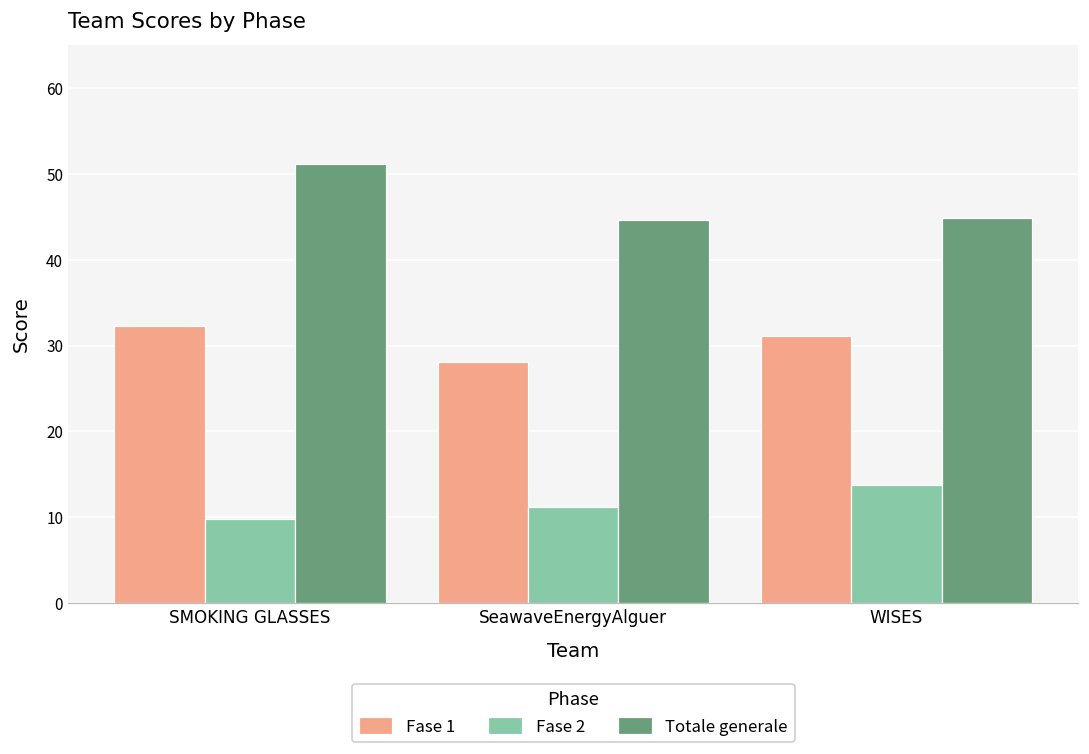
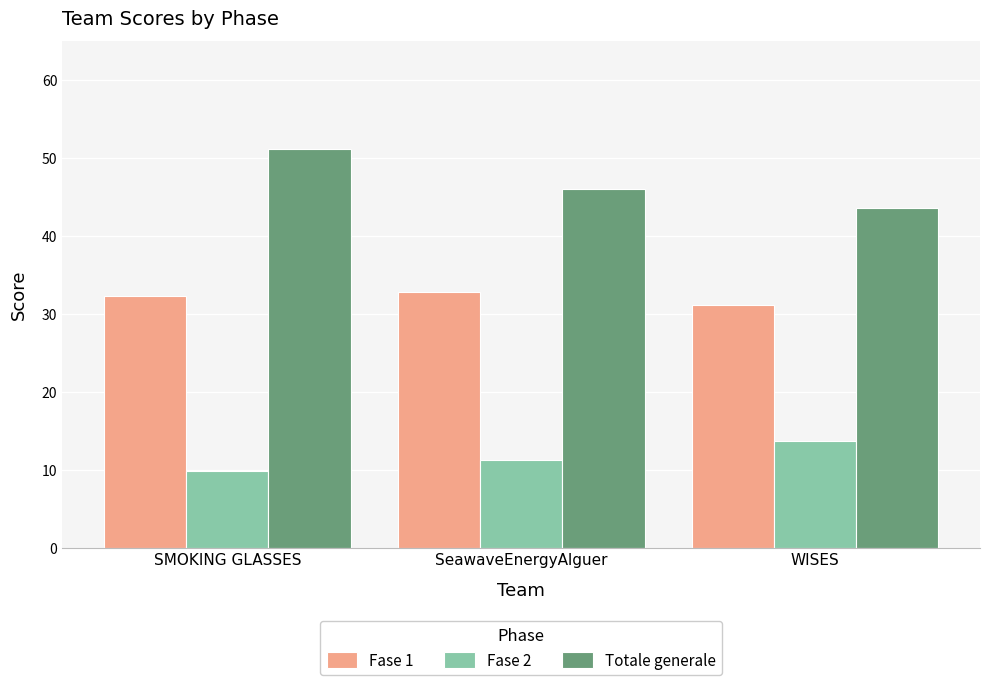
  {
    "Fase 1": {
      "SMOKING GLASSES": 32,
-     "SeawaveEnergyAlguer": 28,
+     "SeawaveEnergyAlguer": 33,
      "WISES": 31
    },
    "Fase 2": {
      "SMOKING GLASSES": 10,
      "SeawaveEnergyAlguer": 11,
      "WISES": 14
    },
    "Totale generale": {
      "SMOKING GLASSES": 51,
-     "SeawaveEnergyAlguer": 45,
-     "WISES": 45
+     "SeawaveEnergyAlguer": 46,
+     "WISES": 44
    }
  }
